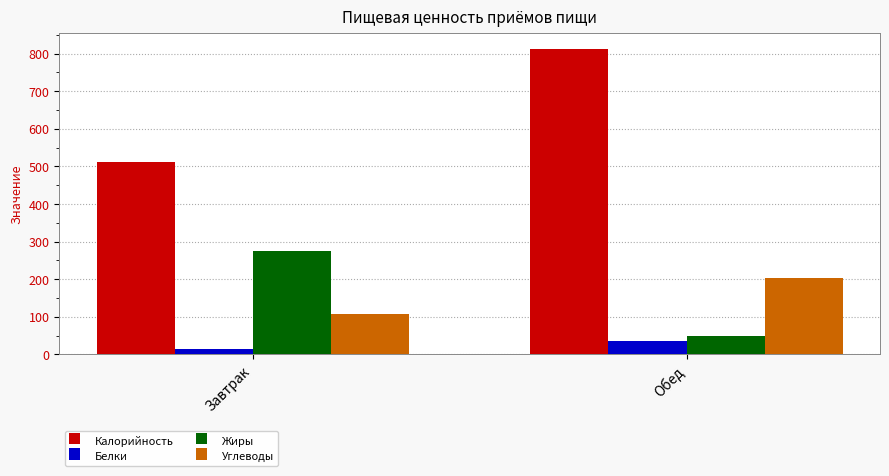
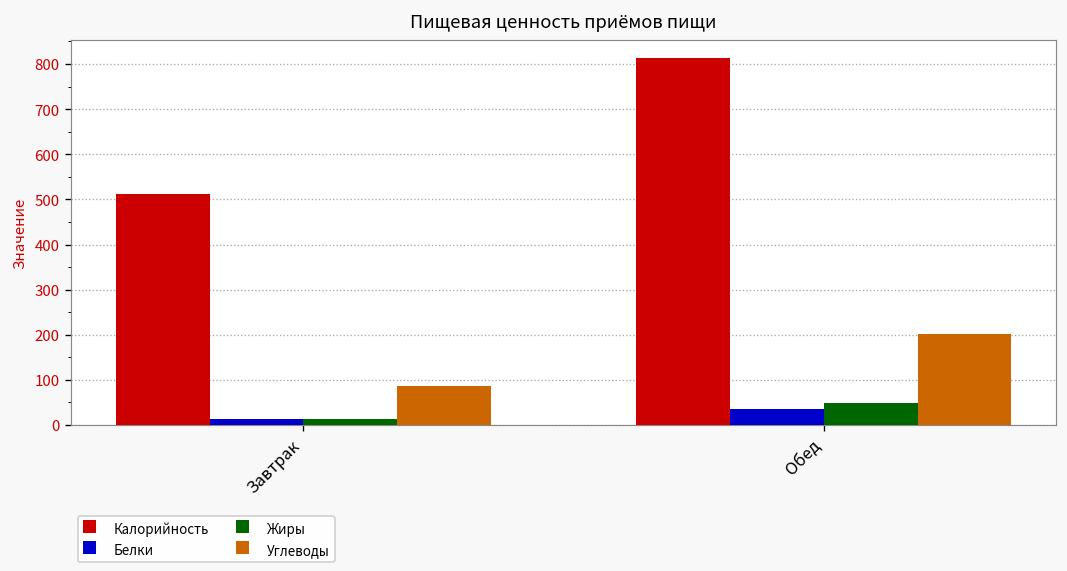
  {
    "Калорийность": {
      "Завтрак": 510,
      "Обед": 810
    },
    "Белки": {
      "Завтрак": 10,
      "Обед": 30
    },
    "Жиры": {
-     "Завтрак": 280,
+     "Завтрак": 10,
      "Обед": 50
    },
    "Углеводы": {
-     "Завтрак": 110,
+     "Завтрак": 90,
      "Обед": 200
    }
  }
